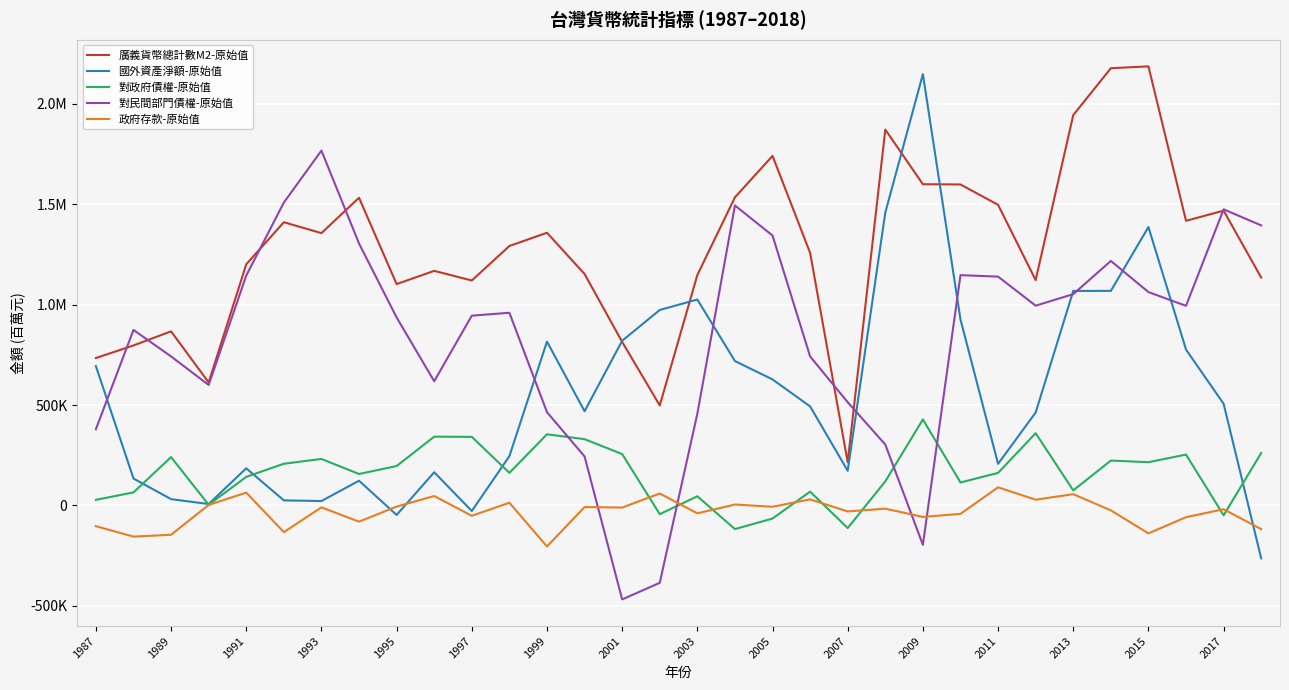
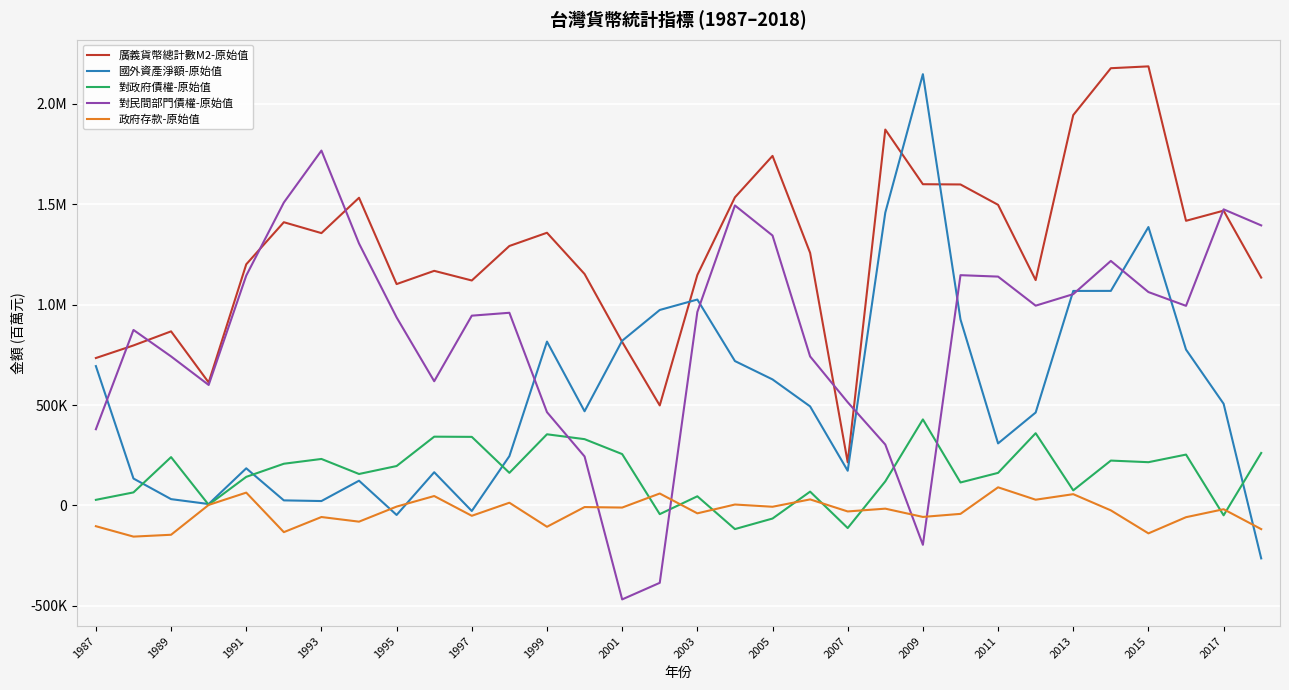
  {
    "廣義貨幣總計數M2-原始值": {
      "1987": 730000,
      "1989": 870000,
      "1991": 1200000,
      "1993": 1360000,
      "1995": 1100000,
      "1997": 1120000,
      "1999": 1360000,
      "2003": 1150000,
      "2005": 1740000,
      "2007": 210000,
      "2009": 1600000,
      "2011": 1500000,
      "2013": 1940000,
      "2015": 2190000
    },
    "國外資產淨額-原始值": {
      "1987": 690000,
      "1989": 30000,
      "1991": 180000,
      "1993": 20000,
      "1995": -50000,
      "1997": -30000,
      "1999": 820000,
      "2003": 1030000,
      "2005": 630000,
      "2007": 170000,
      "2009": 2150000,
-     "2011": 210000,
+     "2011": 310000,
      "2013": 1070000,
      "2015": 1390000,
      "2017": 510000
    },
    "對政府債權-原始值": {
      "1987": 30000,
      "1989": 240000,
      "1991": 140000,
      "1993": 230000,
      "1995": 200000,
      "1997": 340000,
      "1999": 350000,
      "2001": 260000,
      "2003": 50000,
      "2005": -70000,
      "2007": -110000,
      "2009": 430000,
      "2011": 160000,
      "2013": 70000,
      "2015": 220000,
      "2017": -50000
    },
    "對民間部門債權-原始值": {
      "1987": 380000,
      "1989": 740000,
      "1991": 1140000,
      "1993": 1770000,
      "1995": 940000,
      "1997": 950000,
      "1999": 460000,
      "2001": -470000,
-     "2003": 460000,
+     "2003": 960000,
      "2005": 1340000,
      "2007": 510000,
      "2009": -200000,
      "2011": 1140000,
      "2013": 1050000,
      "2015": 1060000
    },
    "政府存款-原始值": {
      "1987": -100000,
      "1989": -150000,
      "1991": 60000,
-     "1993": -10000,
+     "1993": -60000,
      "1995": -10000,
      "1997": -50000,
-     "1999": -200000,
+     "1999": -110000,
      "2001": -10000,
      "2003": -40000,
      "2005": -10000,
      "2007": -30000,
      "2009": -60000,
      "2011": 90000,
      "2013": 60000,
      "2015": -140000,
      "2017": -20000
    }
  }
